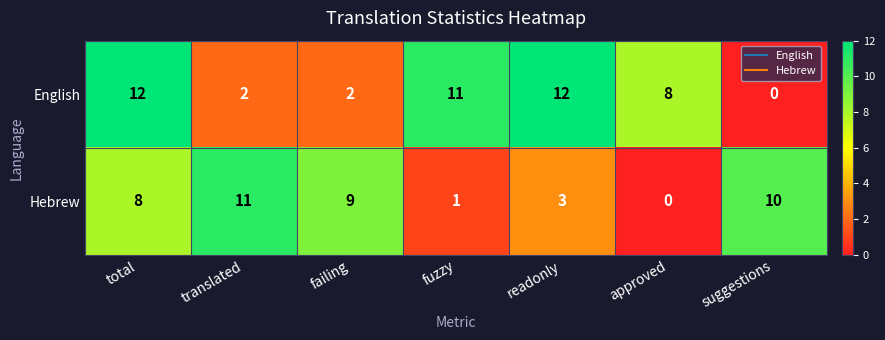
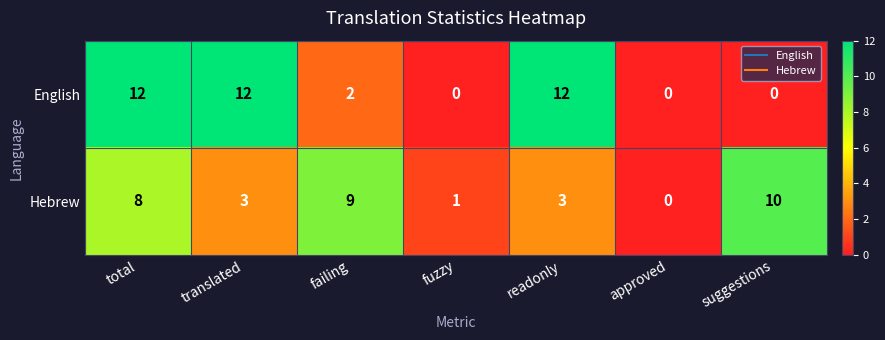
  {
    "English": {
      "total": 12,
-     "translated": 2,
+     "translated": 12,
      "failing": 2,
-     "fuzzy": 11,
+     "fuzzy": 0,
      "readonly": 12,
-     "approved": 8,
+     "approved": 0,
      "suggestions": 0
    },
    "Hebrew": {
      "total": 8,
-     "translated": 11,
+     "translated": 3,
      "failing": 9,
      "fuzzy": 1,
      "readonly": 3,
      "approved": 0,
      "suggestions": 10
    }
  }
